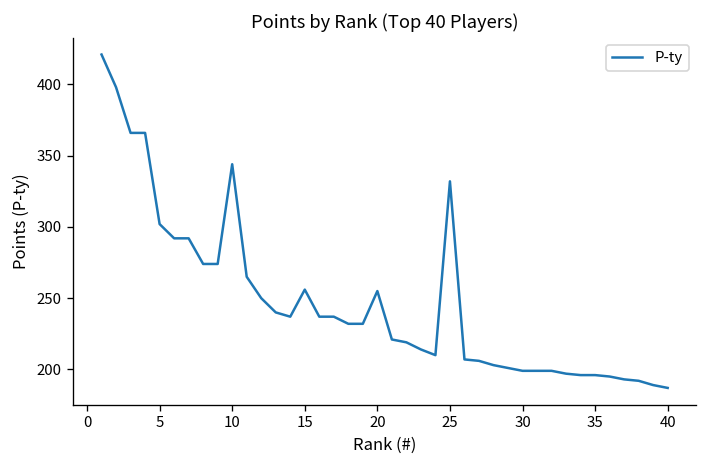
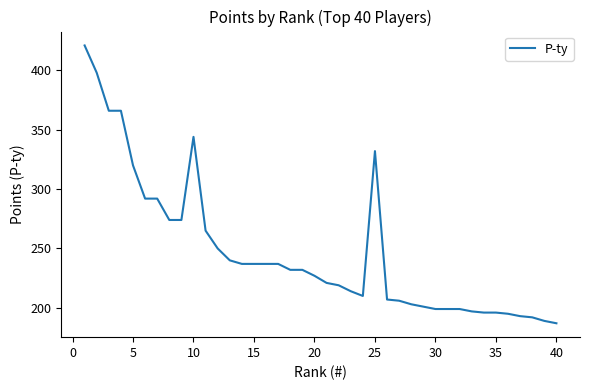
  {
-   "5": 302,
+   "5": 320,
    "10": 344,
-   "15": 256,
-   "20": 255,
+   "15": 237,
+   "20": 227,
    "25": 332,
    "30": 199,
    "35": 196,
    "40": 187
  }
